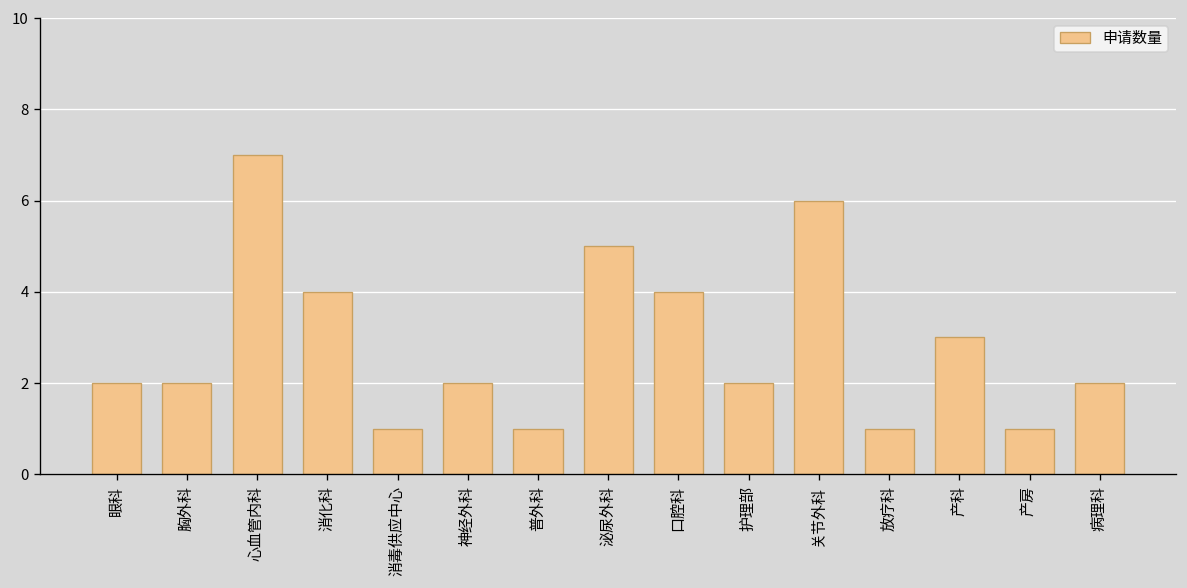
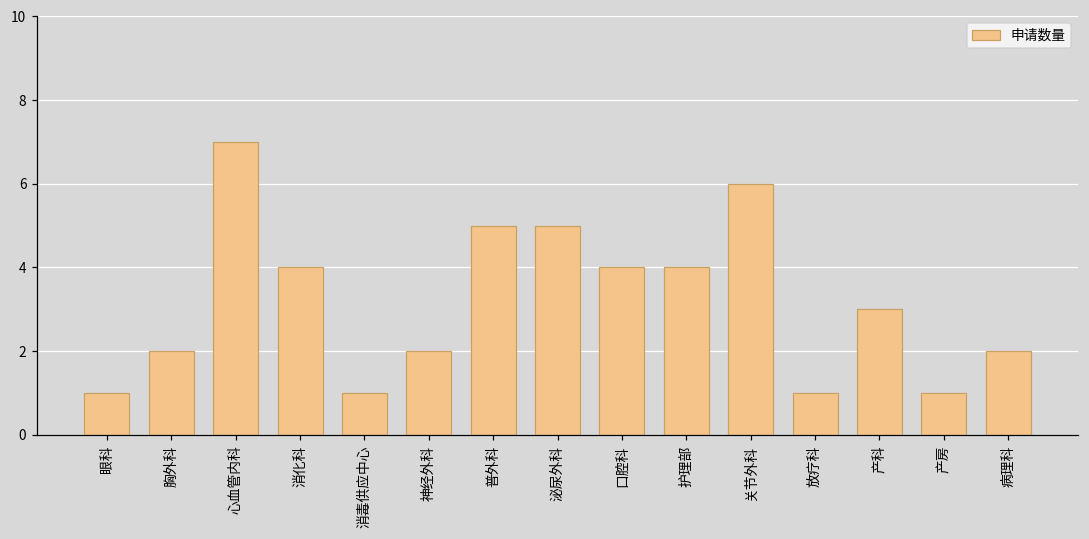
  {
-   "眼科": 2,
+   "眼科": 1,
    "胸外科": 2,
    "心血管内科": 7,
    "消化科": 4,
    "消毒供应中心": 1,
    "神经外科": 2,
-   "普外科": 1,
+   "普外科": 5,
    "泌尿外科": 5,
    "口腔科": 4,
-   "护理部": 2,
+   "护理部": 4,
    "关节外科": 6,
    "放疗科": 1,
    "产科": 3,
    "产房": 1,
    "病理科": 2
  }
